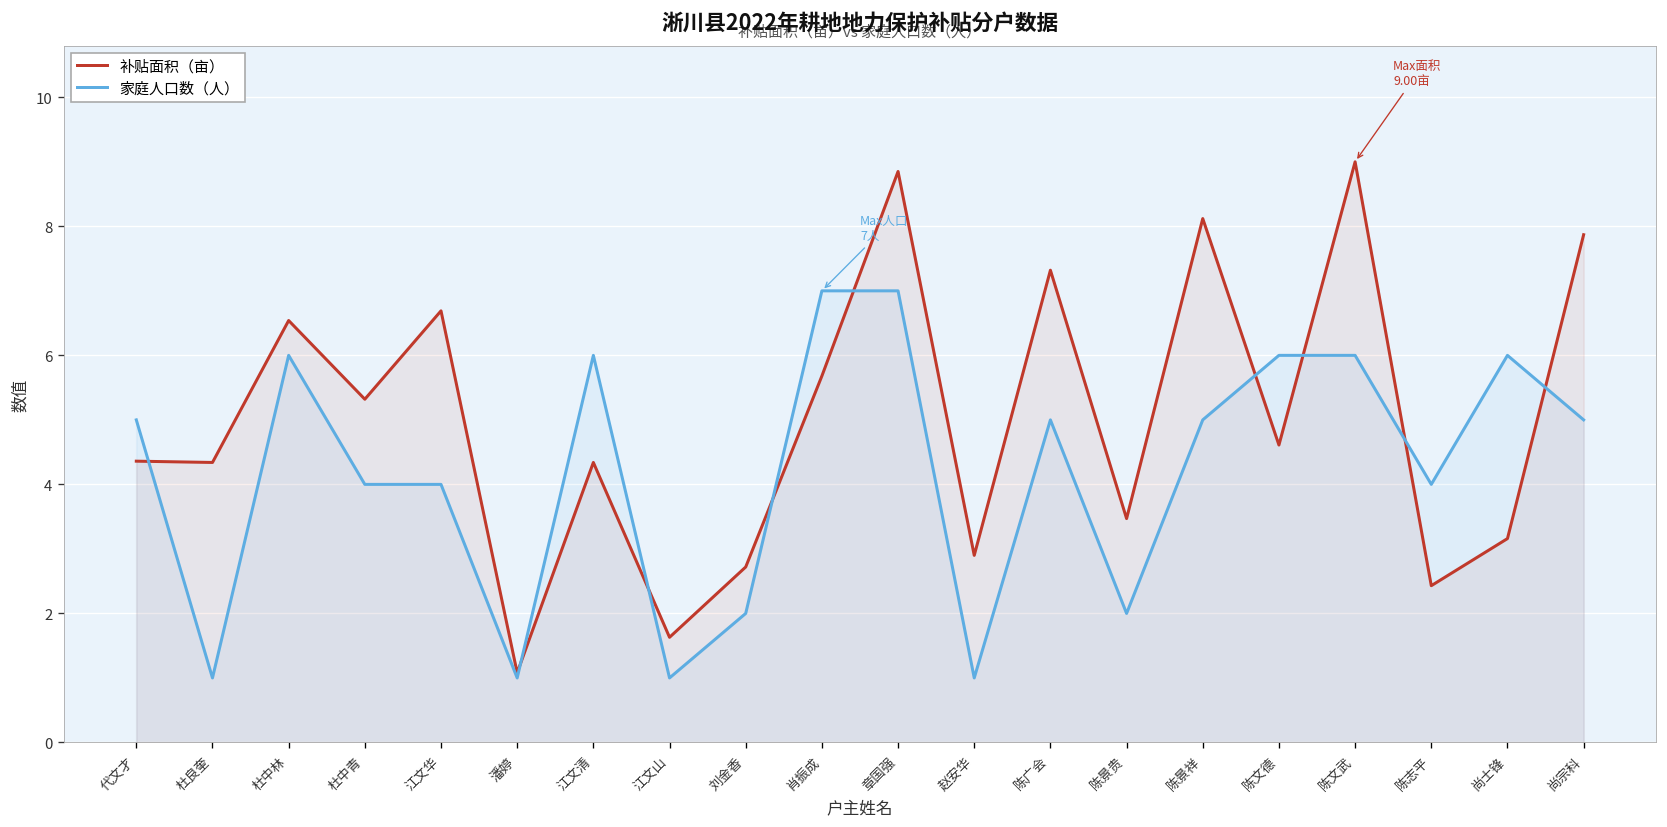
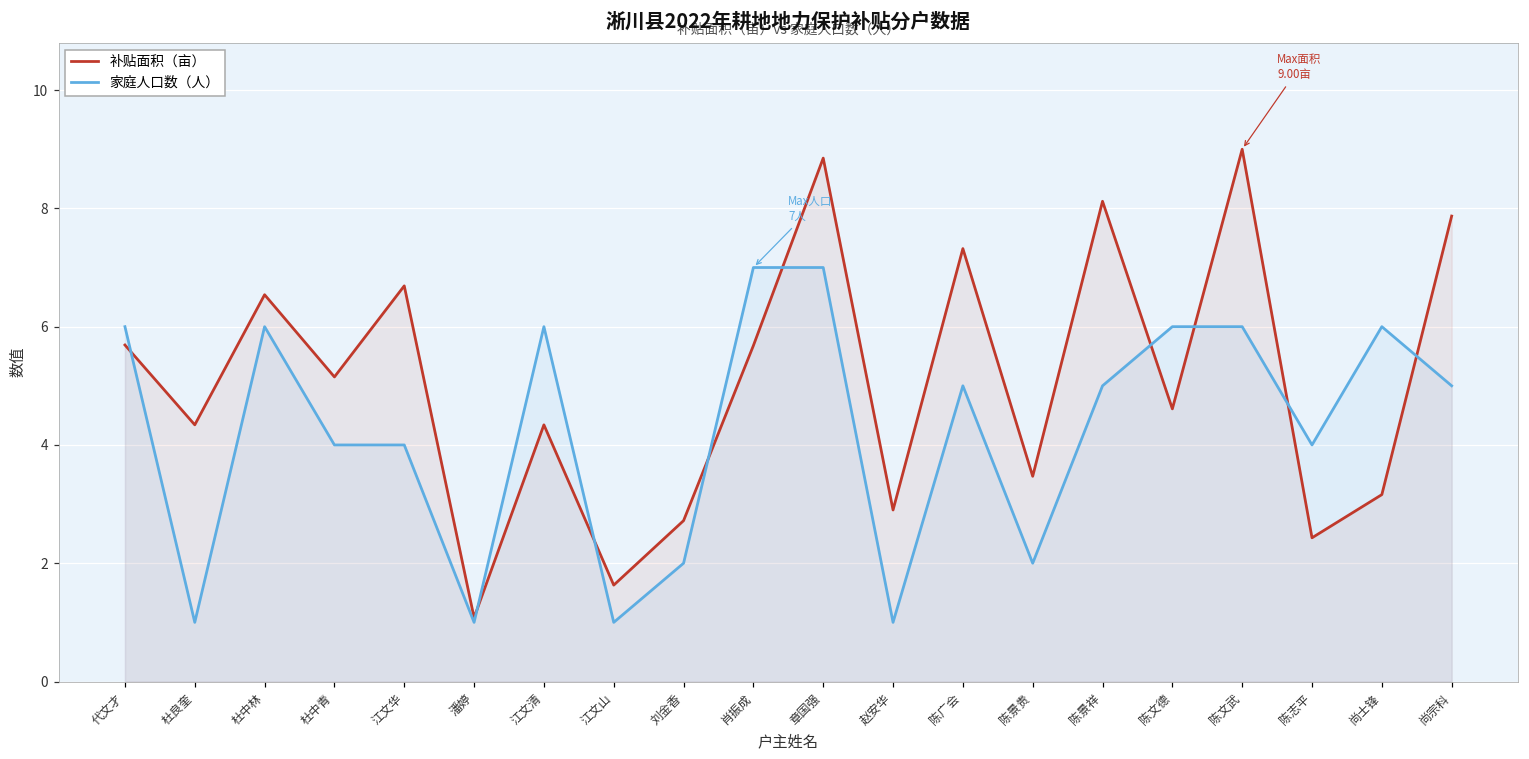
  {
    "补贴面积（亩）": {
-     "代文才": 4.4,
+     "代文才": 5.7,
      "杜良奎": 4.3,
      "杜中林": 6.5,
-     "杜中青": 5.3,
+     "杜中青": 5.2,
      "江文华": 6.7,
      "潘婷": 1.1,
      "江文清": 4.3,
      "江文山": 1.6,
      "刘金香": 2.7,
      "肖振成": 5.7,
      "章国强": 8.9,
      "赵安华": 2.9,
      "陈广会": 7.3,
      "陈景贵": 3.5,
      "陈景祥": 8.1,
      "陈文德": 4.6,
      "陈志平": 2.4,
      "尚士锋": 3.2,
      "尚宗科": 7.9
    },
    "家庭人口数（人）": {
-     "代文才": 5,
+     "代文才": 6,
      "杜良奎": 1,
      "杜中林": 6,
      "杜中青": 4,
      "江文华": 4,
      "潘婷": 1,
      "江文清": 6,
      "江文山": 1,
      "刘金香": 2,
      "肖振成": 7,
      "赵安华": 1,
      "陈广会": 5,
      "陈景贵": 2,
      "陈景祥": 5,
      "陈文德": 6,
      "陈文武": 6,
      "陈志平": 4,
      "尚士锋": 6,
      "尚宗科": 5
    }
  }
